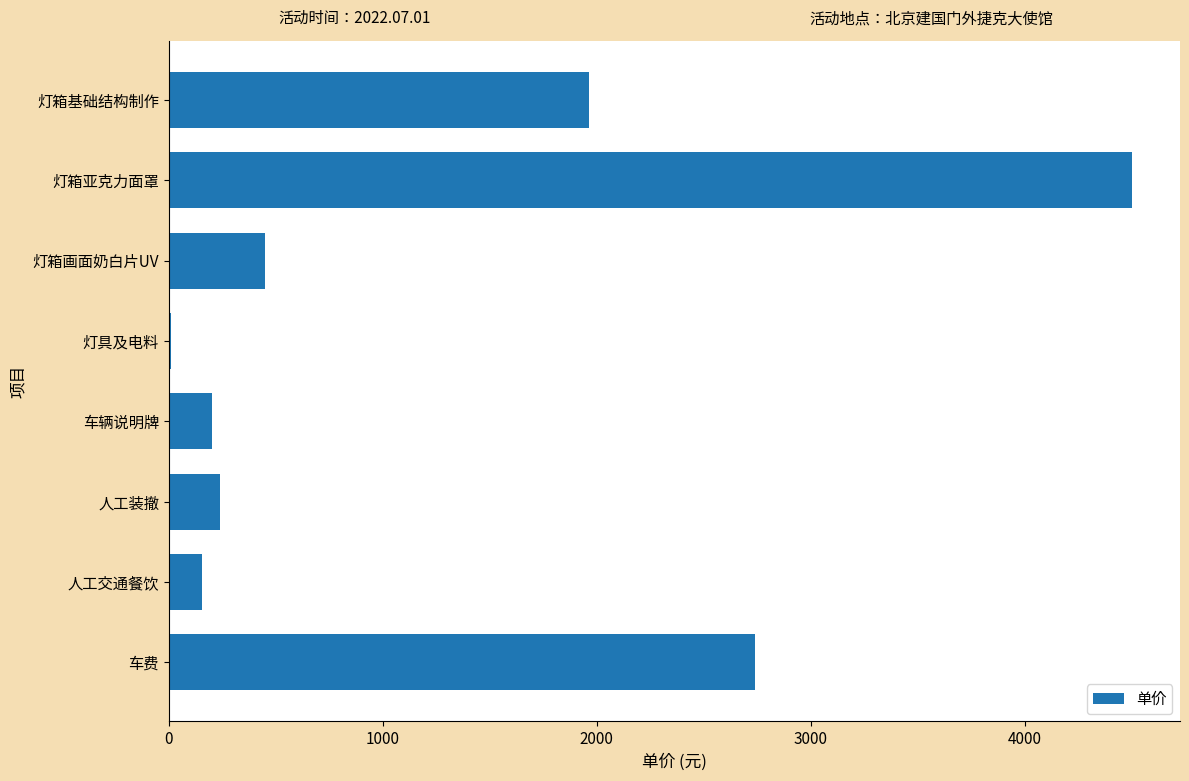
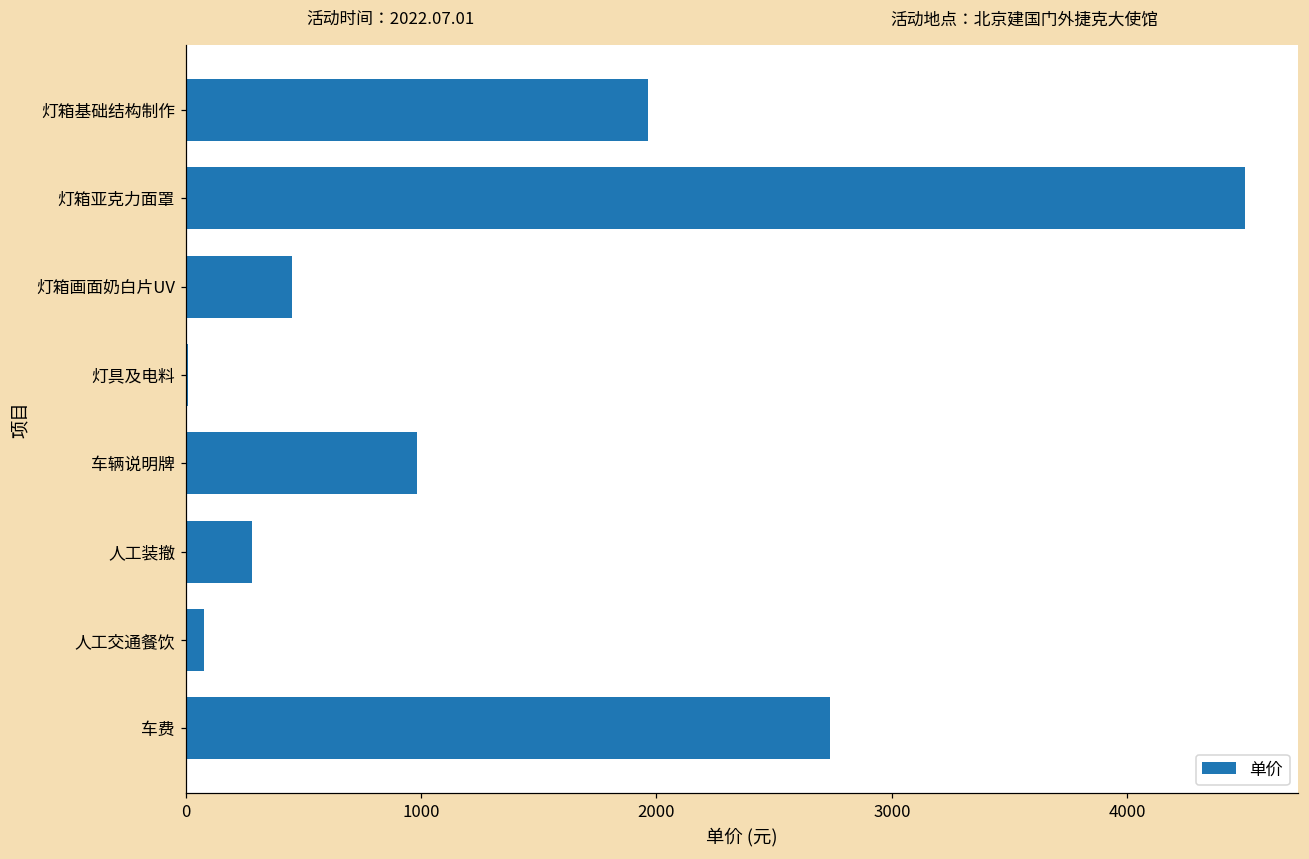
  {
    "灯箱基础结构制作": 1970,
    "灯箱亚克力面罩": 4500,
    "灯箱画面奶白片UV": 450,
    "灯具及电料": 10,
-   "车辆说明牌": 200,
-   "人工装撤": 240,
-   "人工交通餐饮": 150,
+   "车辆说明牌": 980,
+   "人工装撤": 280,
+   "人工交通餐饮": 80,
    "车费": 2740
  }
